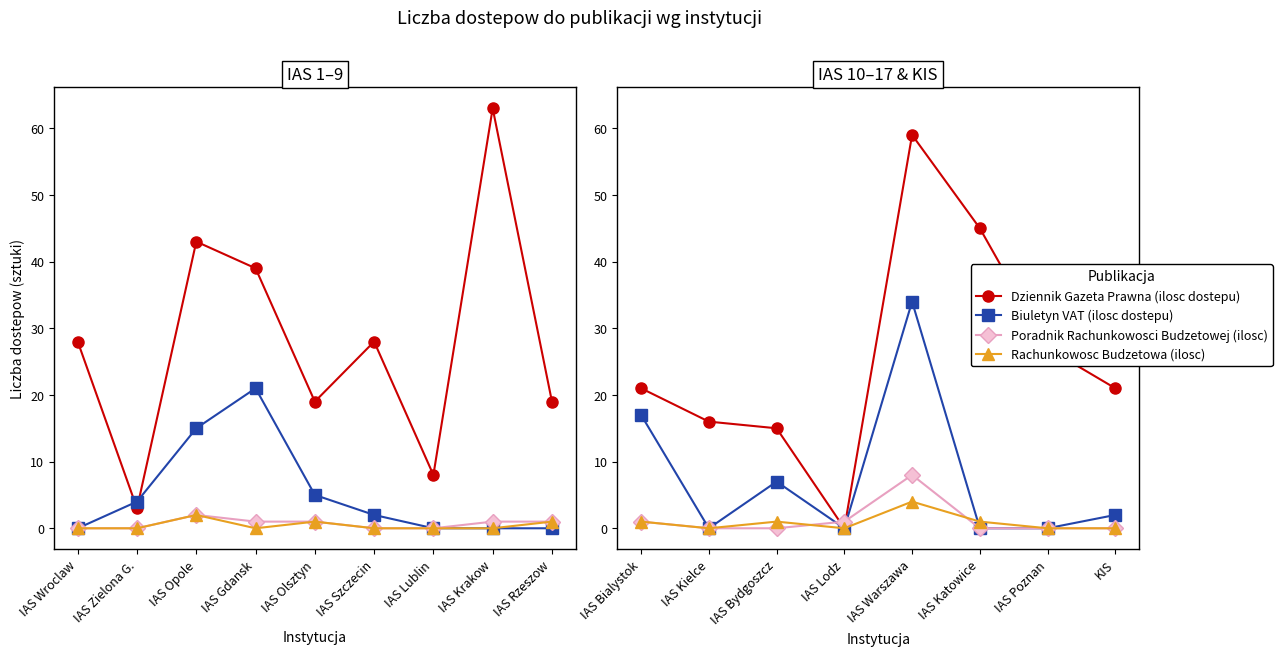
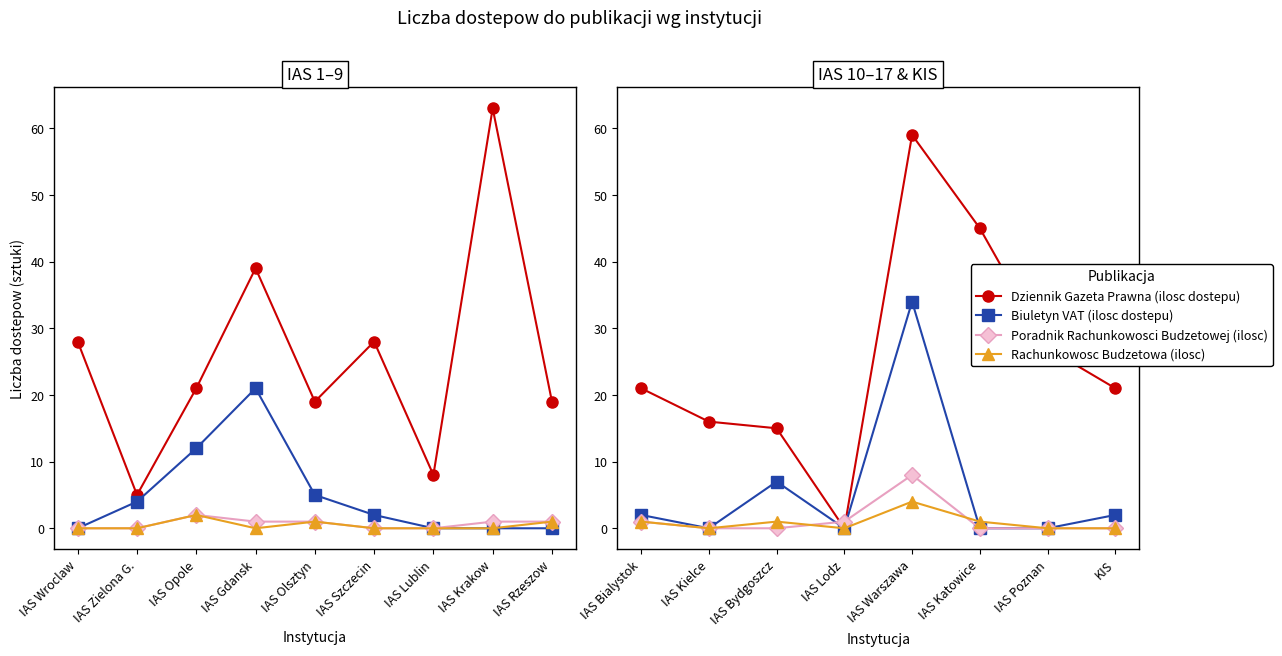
  {
    "IAS 1–9": {
      "Dziennik Gazeta Prawna (ilosc dostepu)": {
        "IAS Wroclaw": 28,
-       "IAS Zielona G.": 3,
-       "IAS Opole": 43,
+       "IAS Zielona G.": 5,
+       "IAS Opole": 21,
        "IAS Gdansk": 39,
        "IAS Olsztyn": 19,
        "IAS Szczecin": 28,
        "IAS Lublin": 8,
        "IAS Krakow": 63,
        "IAS Rzeszow": 19
      },
      "Biuletyn VAT (ilosc dostepu)": {
        "IAS Zielona G.": 4,
-       "IAS Opole": 15,
+       "IAS Opole": 12,
        "IAS Gdansk": 21,
        "IAS Olsztyn": 5,
        "IAS Szczecin": 2,
        "IAS Rzeszow": 0
      },
      "Poradnik Rachunkowosci Budzetowej (ilosc)": {
        "IAS Gdansk": 1,
        "IAS Krakow": 1
      },
      "Rachunkowosc Budzetowa (ilosc)": {
        "IAS Gdansk": 0
      }
    },
    "IAS 10–17 & KIS": {
      "Dziennik Gazeta Prawna (ilosc dostepu)": {
        "IAS Bialystok": 21,
        "IAS Kielce": 16,
        "IAS Bydgoszcz": 15,
        "IAS Warszawa": 59,
        "IAS Katowice": 45,
        "KIS": 21
      },
      "Biuletyn VAT (ilosc dostepu)": {
-       "IAS Bialystok": 17,
+       "IAS Bialystok": 2,
        "IAS Bydgoszcz": 7,
        "IAS Warszawa": 34,
        "KIS": 2
      },
      "Poradnik Rachunkowosci Budzetowej (ilosc)": {
        "IAS Bydgoszcz": 0,
        "IAS Lodz": 1,
        "IAS Warszawa": 8
      },
      "Rachunkowosc Budzetowa (ilosc)": {
        "IAS Bydgoszcz": 1,
        "IAS Warszawa": 4,
        "IAS Katowice": 1
      }
    }
  }
